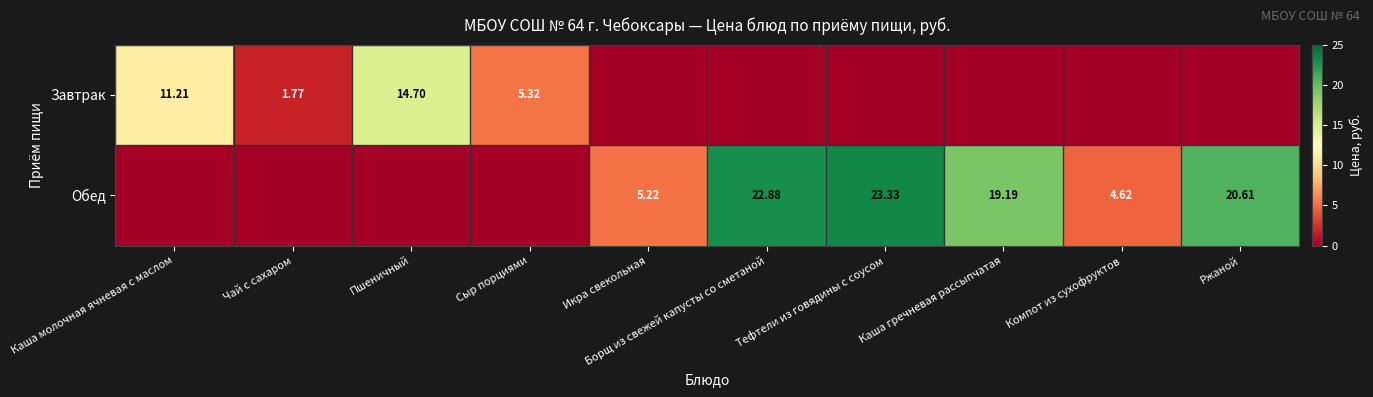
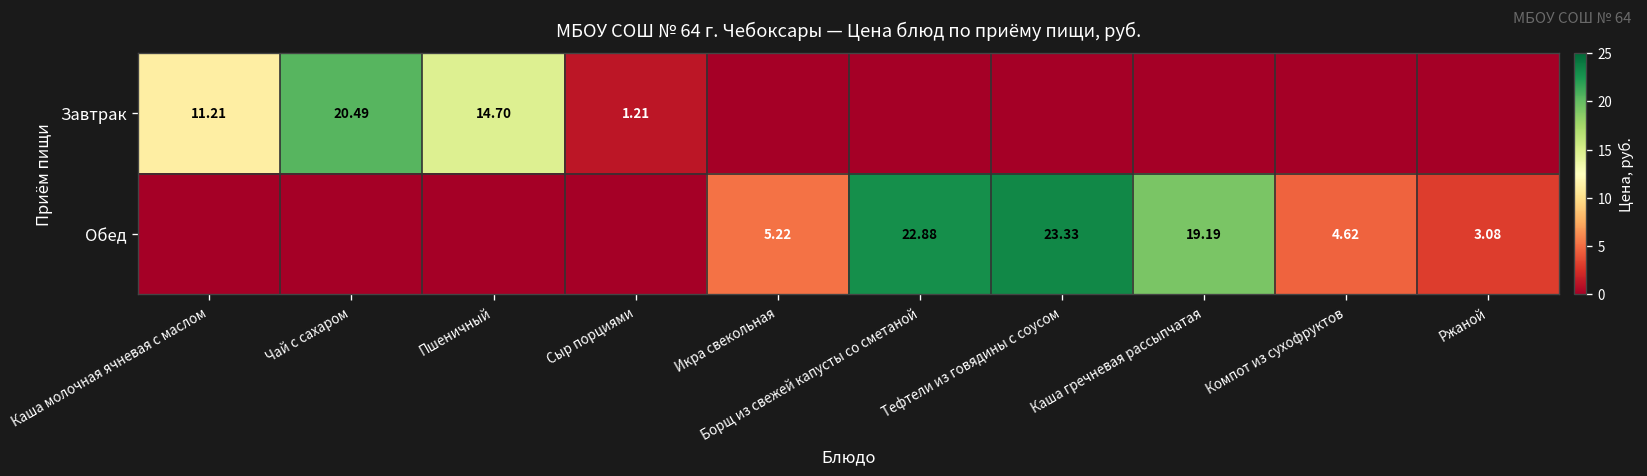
  {
    "Завтрак": {
      "Каша молочная ячневая с маслом": 11.21,
-     "Чай с сахаром": 1.77,
+     "Чай с сахаром": 20.49,
      "Пшеничный": 14.70,
-     "Сыр порциями": 5.32
+     "Сыр порциями": 1.21
    },
    "Обед": {
      "Икра свекольная": 5.22,
      "Борщ из свежей капусты со сметаной": 22.88,
      "Тефтели из говядины с соусом": 23.33,
      "Каша гречневая рассыпчатая": 19.19,
      "Компот из сухофруктов": 4.62,
-     "Ржаной": 20.61
+     "Ржаной": 3.08
    }
  }
